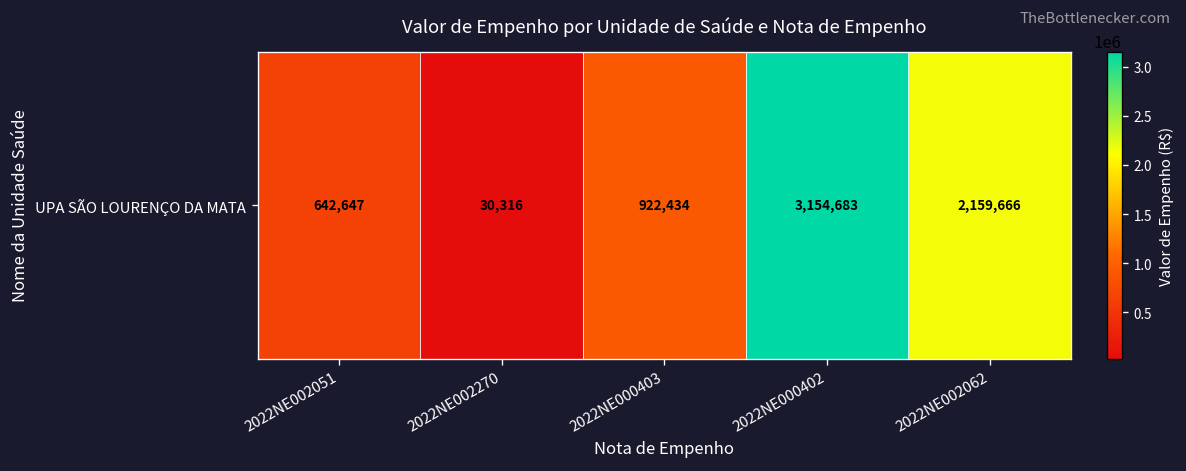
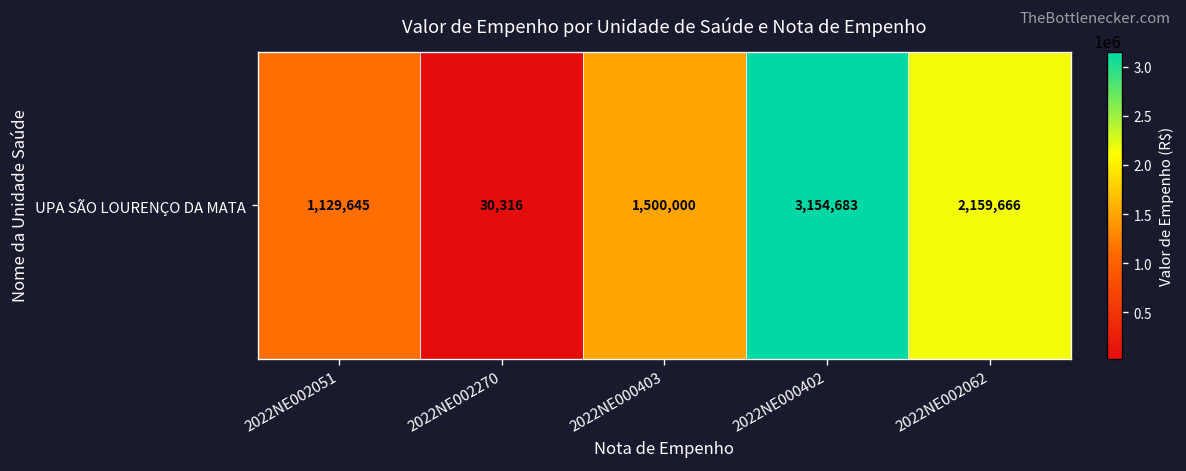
  {
    "UPA SÃO LOURENÇO DA MATA": {
-     "2022NE002051": "642,647",
+     "2022NE002051": "1,129,645",
      "2022NE002270": "30,316",
-     "2022NE000403": "922,434",
+     "2022NE000403": "1,500,000",
      "2022NE000402": "3,154,683",
      "2022NE002062": "2,159,666"
    }
  }
